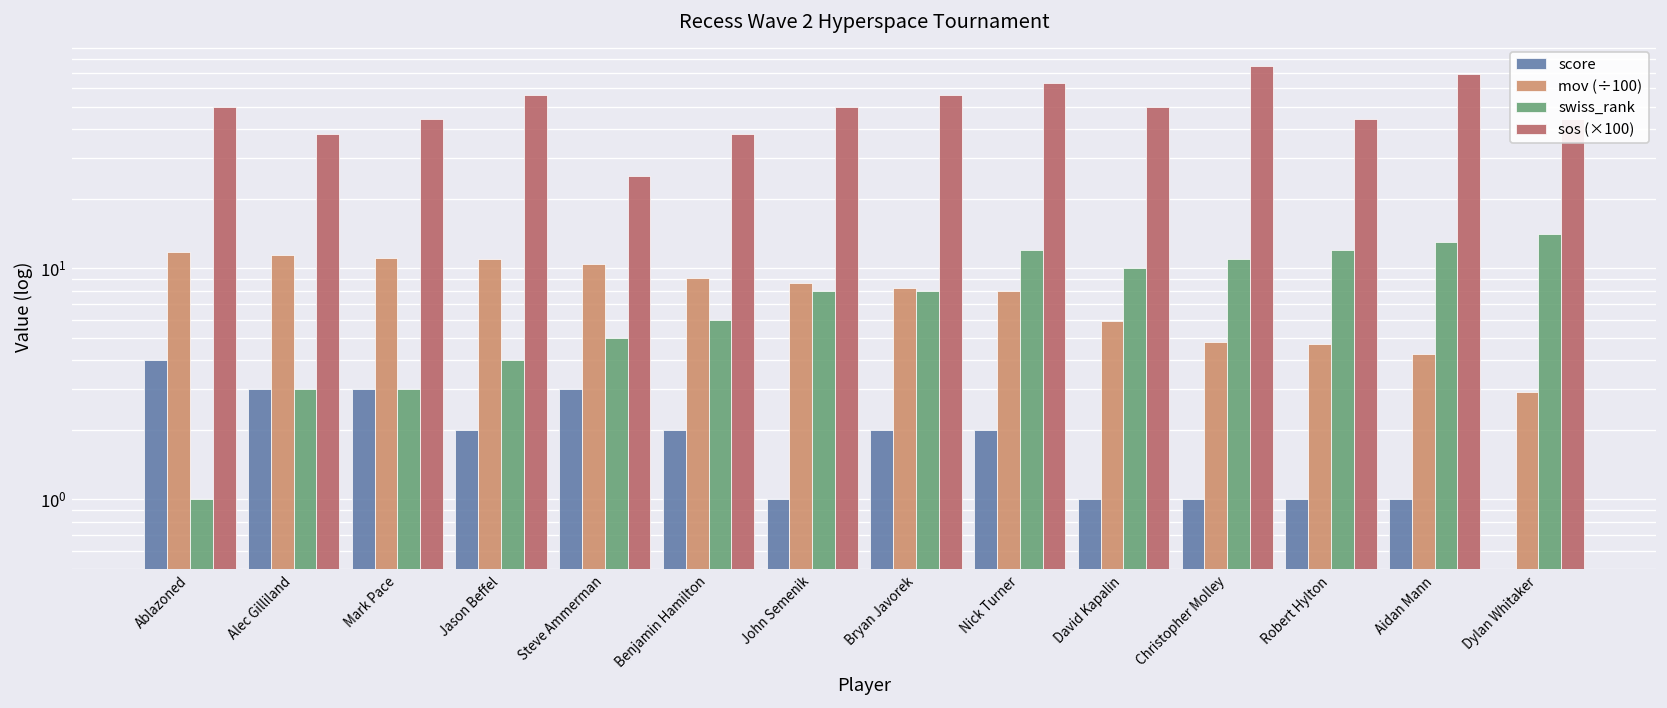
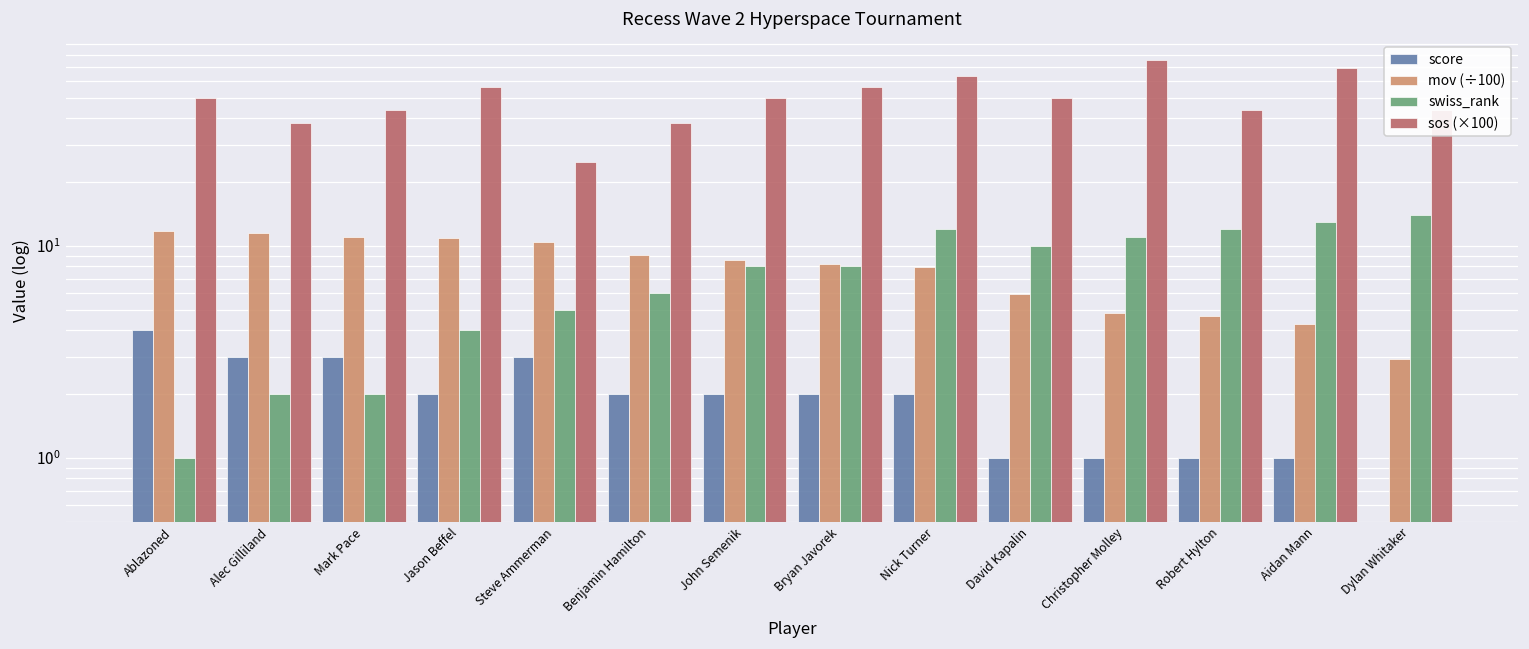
  {
    "score": {
      "Ablazoned": 4,
      "Alec Gilliland": 3,
      "Mark Pace": 3,
      "Jason Beffel": 2,
      "Steve Ammerman": 3,
      "Benjamin Hamilton": 2,
-     "John Semenik": 1,
+     "John Semenik": 2,
      "Bryan Javorek": 2,
      "Nick Turner": 2,
      "David Kapalin": 1,
      "Christopher Molley": 1,
      "Robert Hylton": 1,
      "Aidan Mann": 1
    },
    "swiss_rank": {
      "Ablazoned": 1,
-     "Alec Gilliland": 3,
-     "Mark Pace": 3,
+     "Alec Gilliland": 2,
+     "Mark Pace": 2,
      "Jason Beffel": 4,
      "Steve Ammerman": 5,
      "Benjamin Hamilton": 6,
      "John Semenik": 8,
      "Bryan Javorek": 8,
      "Nick Turner": 12,
      "David Kapalin": 10,
      "Christopher Molley": 11,
      "Robert Hylton": 12,
      "Aidan Mann": 13,
      "Dylan Whitaker": 14
    }
  }
